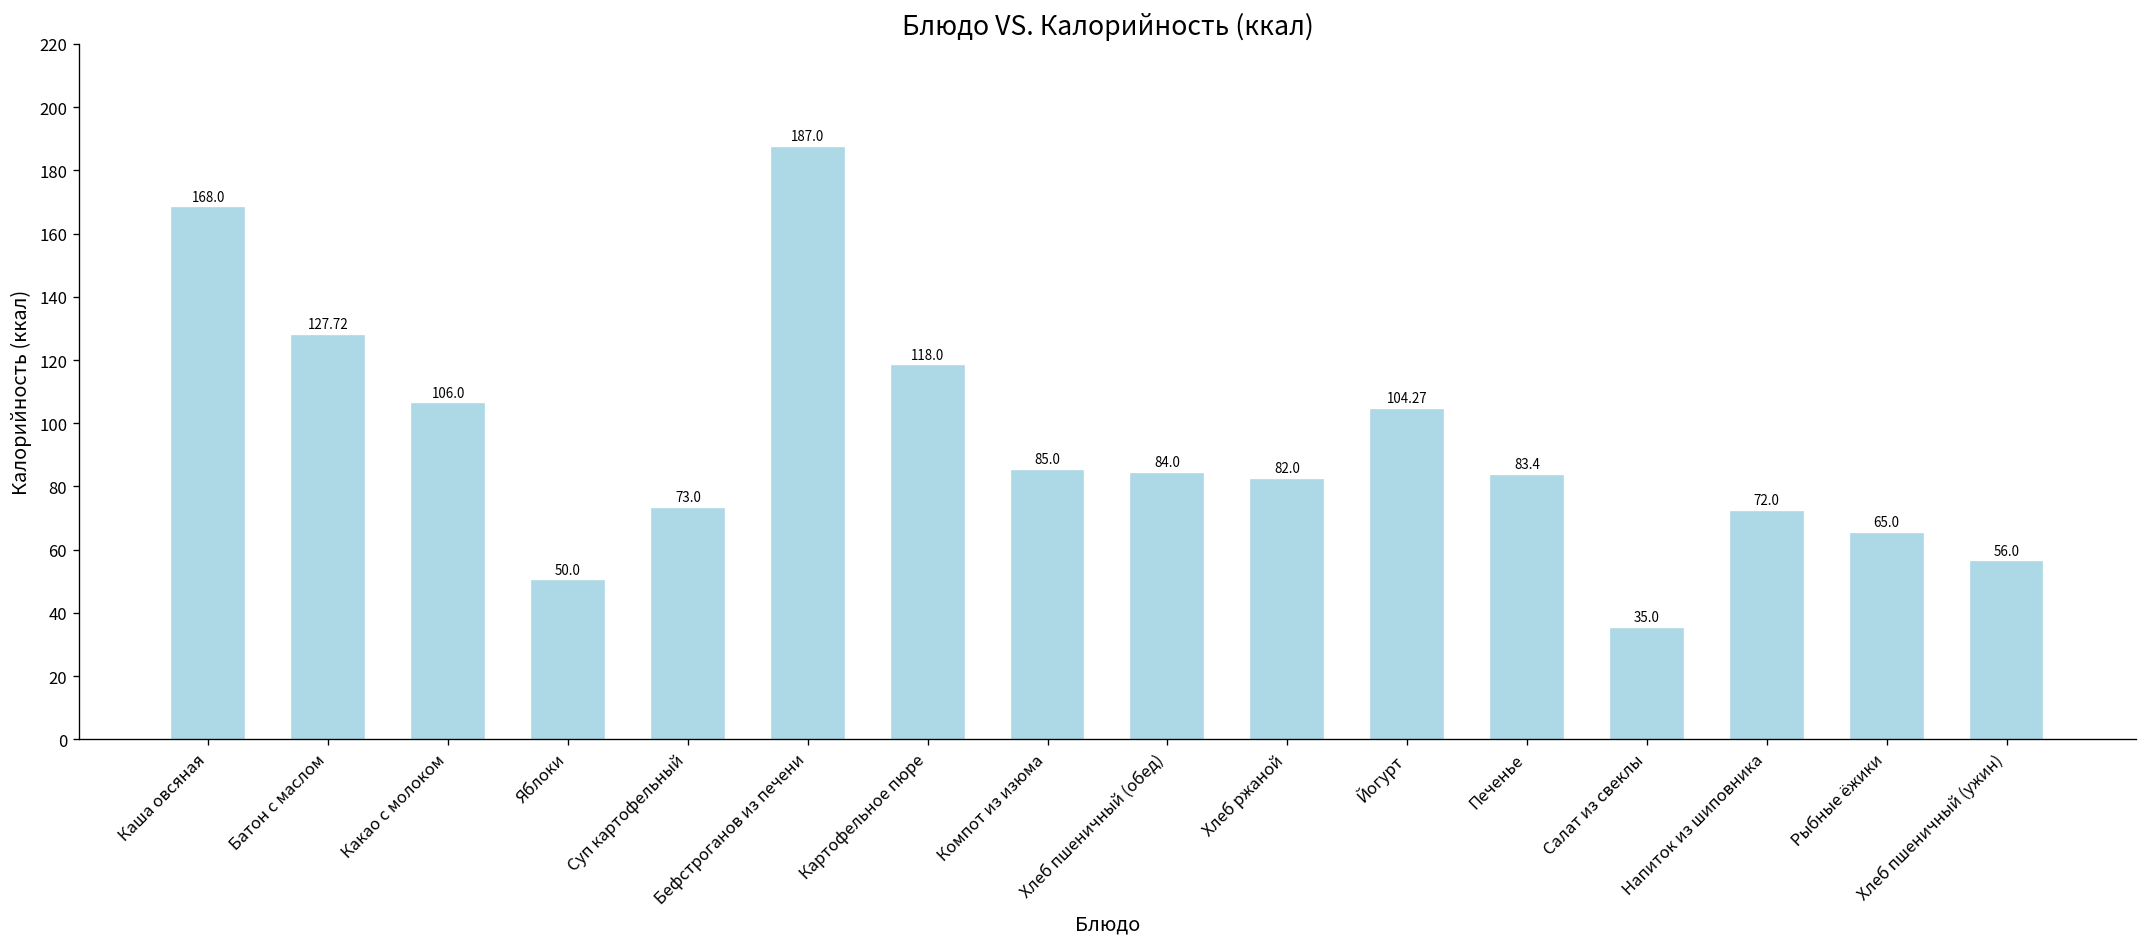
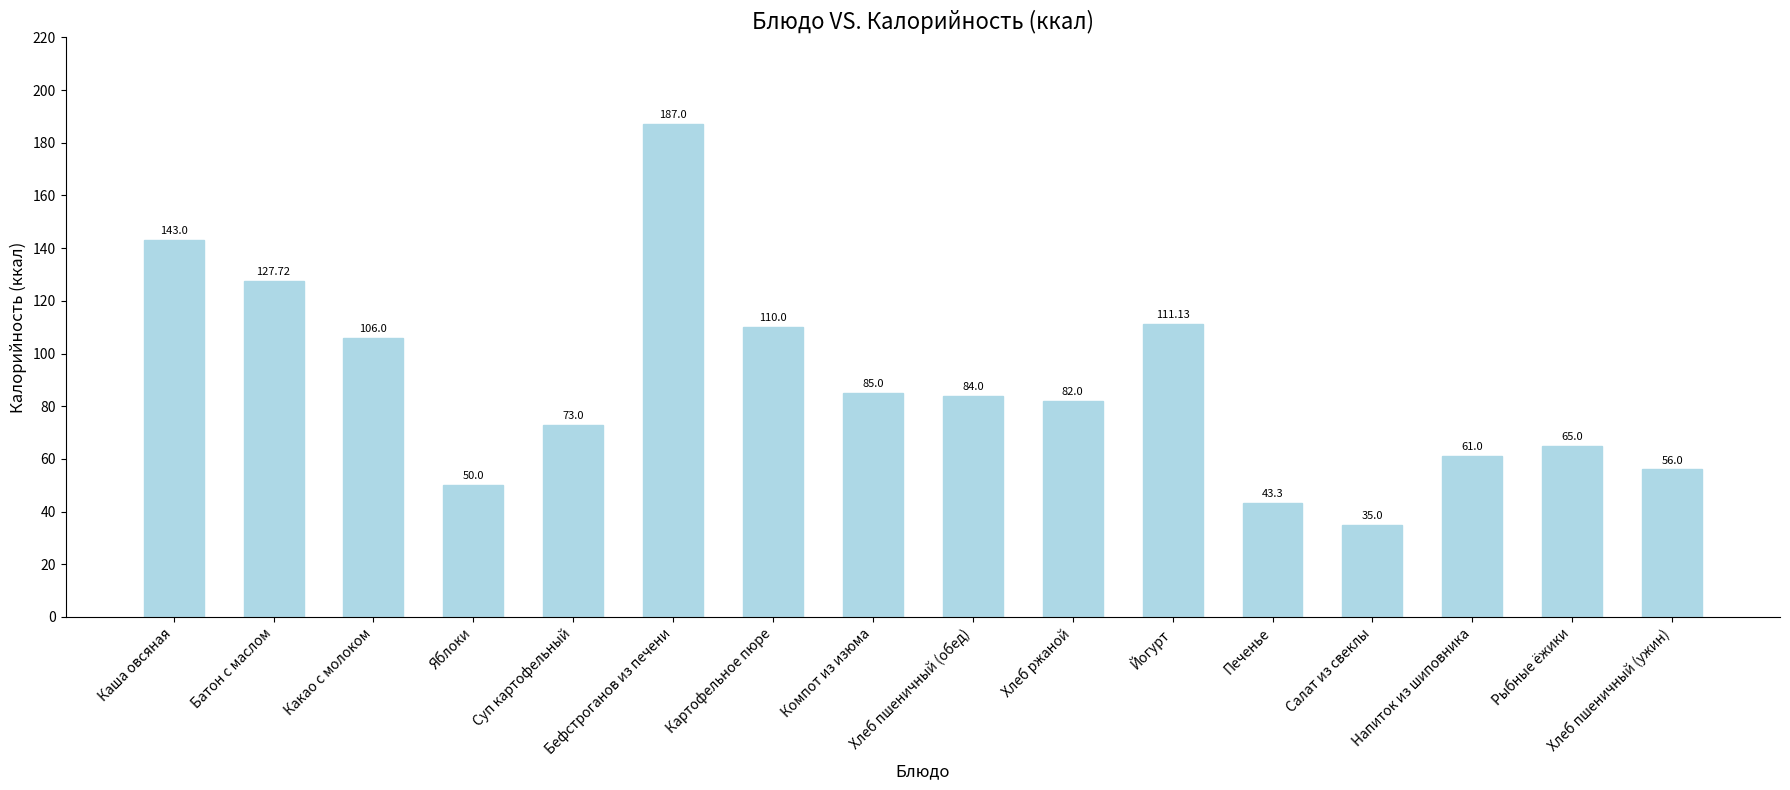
  {
-   "Каша овсяная": 168.0,
+   "Каша овсяная": 143.0,
    "Батон с маслом": 127.72,
    "Какао с молоком": 106.0,
    "Яблоки": 50.0,
    "Суп картофельный": 73.0,
    "Бефстроганов из печени": 187.0,
-   "Картофельное пюре": 118.0,
+   "Картофельное пюре": 110.0,
    "Компот из изюма": 85.0,
    "Хлеб пшеничный (обед)": 84.0,
    "Хлеб ржаной": 82.0,
-   "Йогурт": 104.27,
-   "Печенье": 83.4,
+   "Йогурт": 111.13,
+   "Печенье": 43.3,
    "Салат из свеклы": 35.0,
-   "Напиток из шиповника": 72.0,
+   "Напиток из шиповника": 61.0,
    "Рыбные ёжики": 65.0,
    "Хлеб пшеничный (ужин)": 56.0
  }
